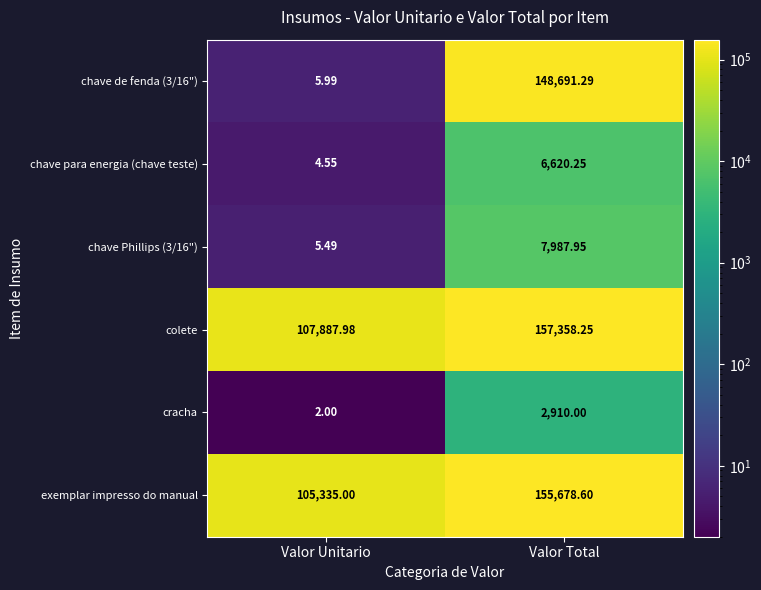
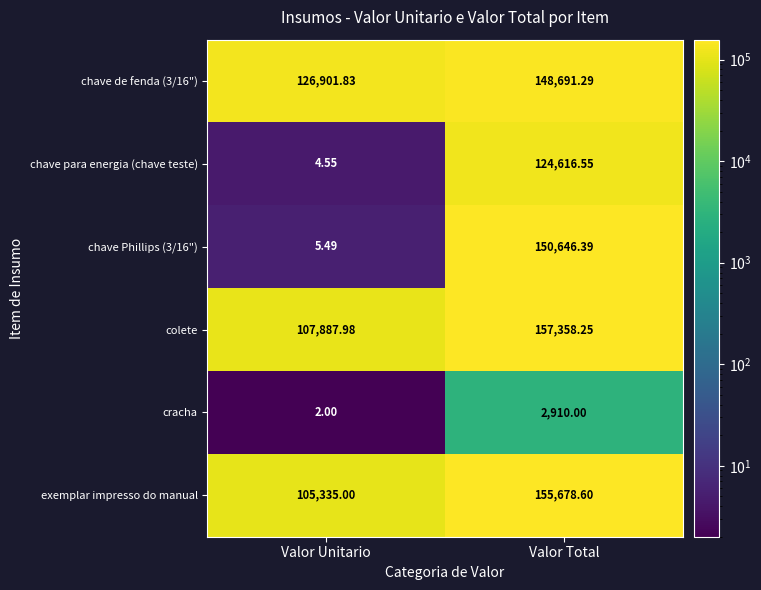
  {
    "chave de fenda (3/16\")": {
-     "Valor Unitario": "5.99",
+     "Valor Unitario": "126,901.83",
      "Valor Total": "148,691.29"
    },
    "chave para energia (chave teste)": {
      "Valor Unitario": "4.55",
-     "Valor Total": "6,620.25"
+     "Valor Total": "124,616.55"
    },
    "chave Phillips (3/16\")": {
      "Valor Unitario": "5.49",
-     "Valor Total": "7,987.95"
+     "Valor Total": "150,646.39"
    },
    "colete": {
      "Valor Unitario": "107,887.98",
      "Valor Total": "157,358.25"
    },
    "cracha": {
      "Valor Unitario": "2.00",
      "Valor Total": "2,910.00"
    },
    "exemplar impresso do manual": {
      "Valor Unitario": "105,335.00",
      "Valor Total": "155,678.60"
    }
  }
